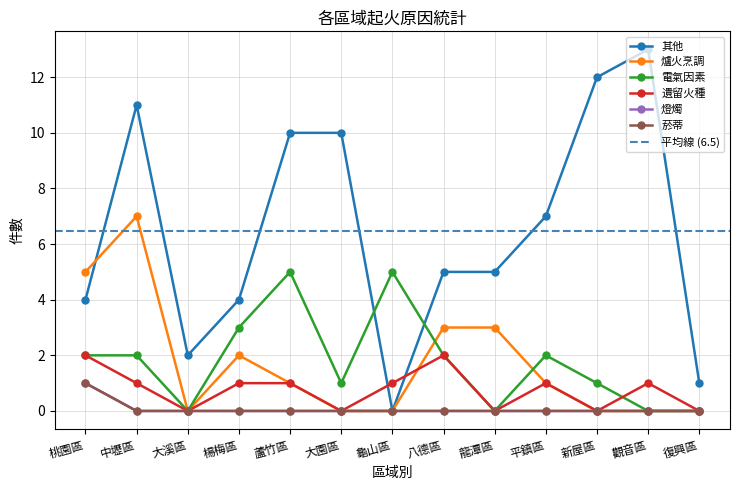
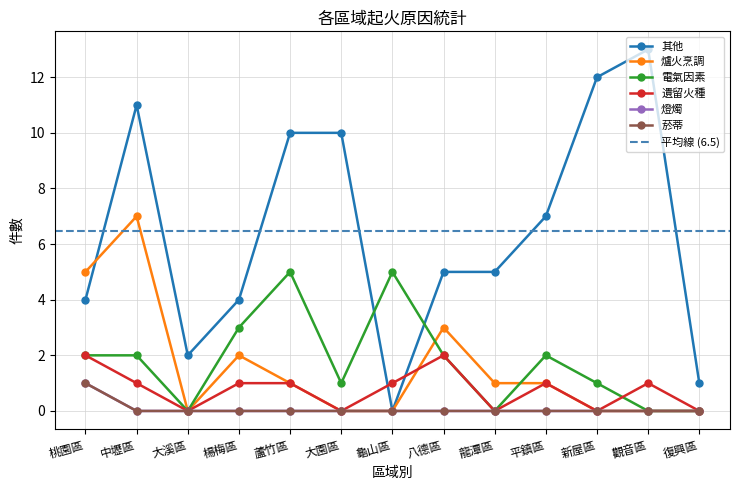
  {
    "其他": {
      "桃園區": 4,
      "中壢區": 11,
      "大溪區": 2,
      "楊梅區": 4,
      "蘆竹區": 10,
      "大園區": 10,
      "八德區": 5,
      "龍潭區": 5,
      "平鎮區": 7,
      "新屋區": 12,
      "復興區": 1
    },
    "爐火烹調": {
      "桃園區": 5,
      "中壢區": 7,
      "楊梅區": 2,
      "八德區": 3,
-     "龍潭區": 3
+     "龍潭區": 1
    },
    "電氣因素": {
      "中壢區": 2,
      "楊梅區": 3,
      "蘆竹區": 5,
      "大園區": 1,
      "龜山區": 5,
      "平鎮區": 2,
      "新屋區": 1
    },
    "遺留火種": {
      "中壢區": 1,
      "楊梅區": 1,
      "龜山區": 1,
      "觀音區": 1
    },
    "菸蒂": {
      "桃園區": 1,
      "中壢區": 0,
      "楊梅區": 0,
      "蘆竹區": 0,
      "八德區": 0,
      "平鎮區": 0
    }
  }
